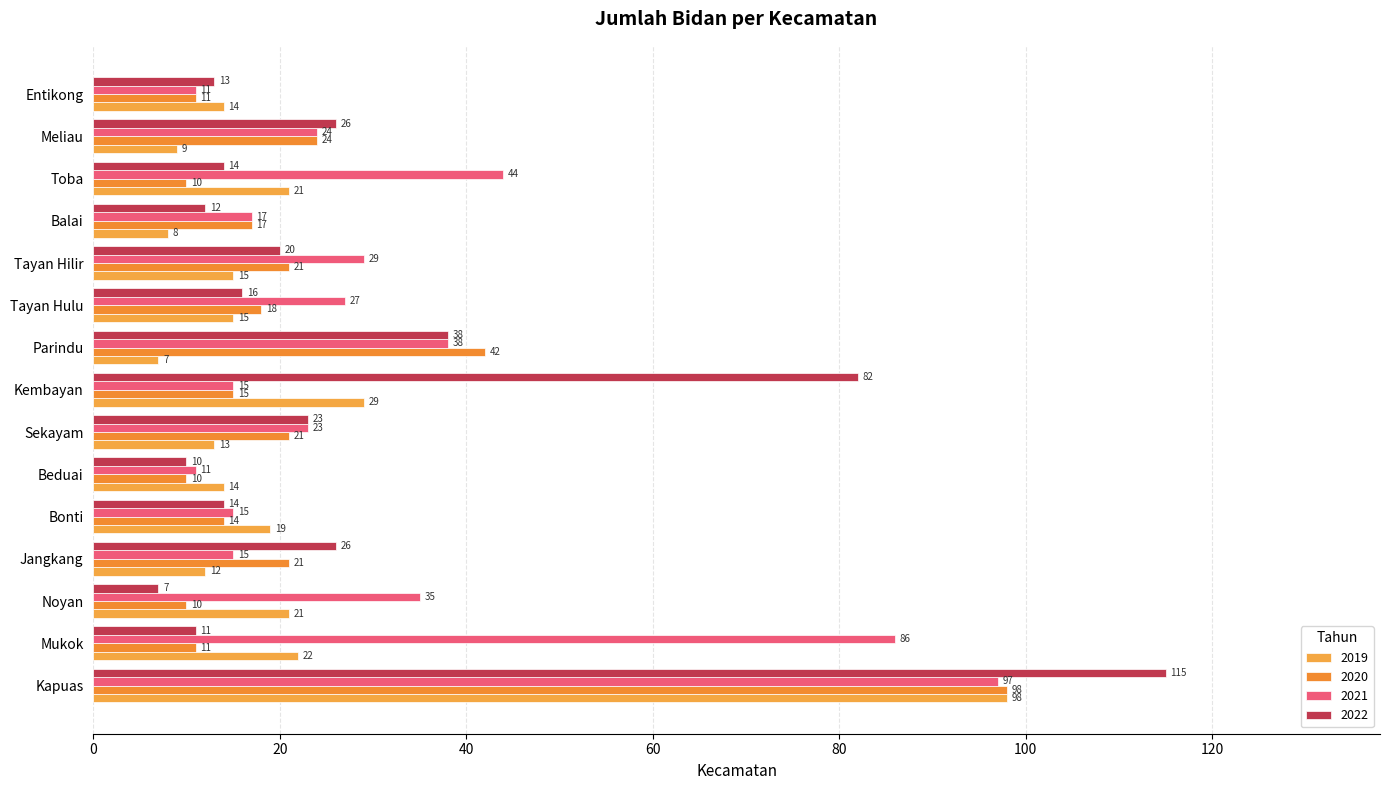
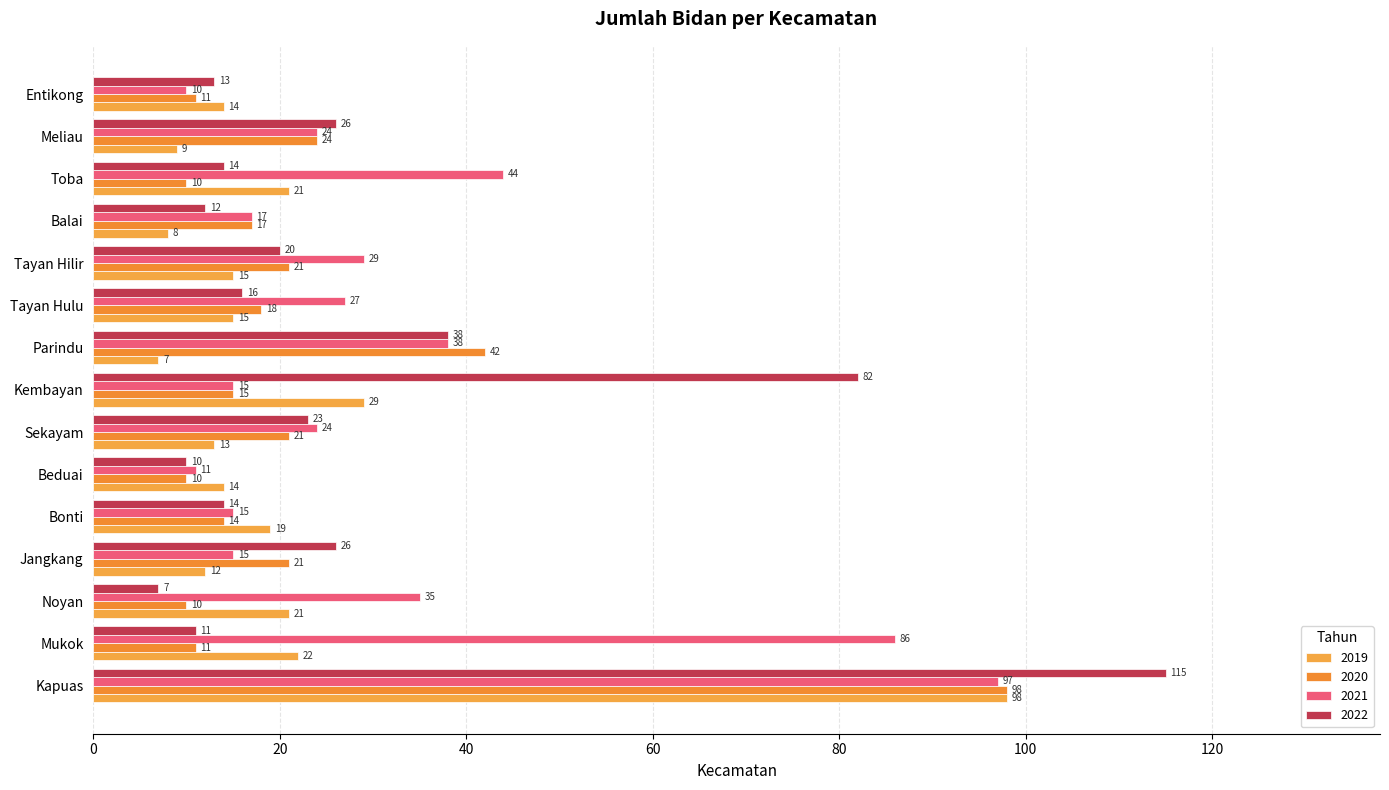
  {
    "2021": {
-     "Entikong": 11,
+     "Entikong": 10,
      "Meliau": 24,
      "Toba": 44,
      "Balai": 17,
      "Tayan Hilir": 29,
      "Tayan Hulu": 27,
      "Parindu": 38,
-     "Sekayam": 23,
+     "Sekayam": 24,
      "Beduai": 11,
      "Bonti": 15,
      "Jangkang": 15,
      "Noyan": 35,
      "Mukok": 86,
      "Kapuas": 97
    },
    "2022": {
      "Entikong": 13,
      "Meliau": 26,
      "Toba": 14,
      "Balai": 12,
      "Tayan Hilir": 20,
      "Tayan Hulu": 16,
      "Parindu": 38,
      "Kembayan": 82,
      "Beduai": 10,
      "Bonti": 14,
      "Jangkang": 26,
      "Noyan": 7,
      "Mukok": 11,
      "Kapuas": 115
    }
  }
